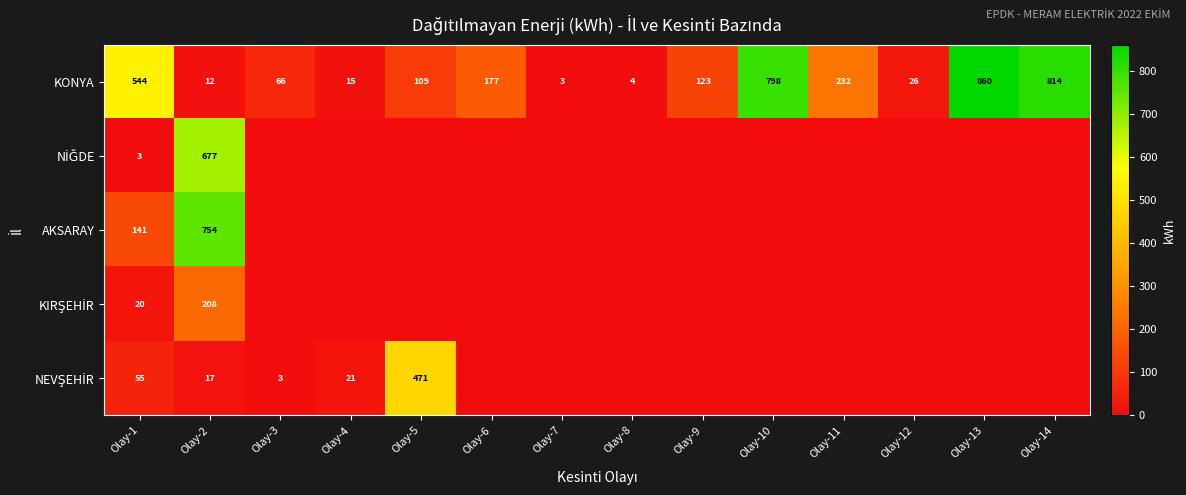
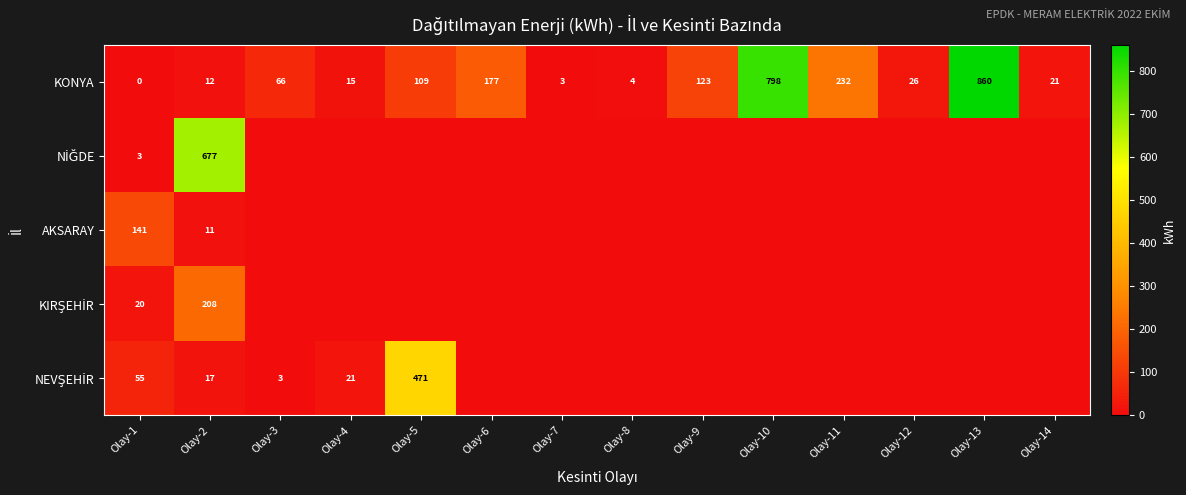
  {
    "KONYA": {
-     "Olay-1": 544,
+     "Olay-1": 0,
      "Olay-2": 12,
      "Olay-3": 66,
      "Olay-4": 15,
      "Olay-5": 109,
      "Olay-6": 177,
      "Olay-7": 3,
      "Olay-8": 4,
      "Olay-9": 123,
      "Olay-10": 798,
      "Olay-11": 232,
      "Olay-12": 26,
      "Olay-13": 860,
-     "Olay-14": 814
+     "Olay-14": 21
    },
    "NİĞDE": {
      "Olay-1": 3,
      "Olay-2": 677
    },
    "AKSARAY": {
      "Olay-1": 141,
-     "Olay-2": 754
+     "Olay-2": 11
    },
    "KIRŞEHİR": {
      "Olay-1": 20,
      "Olay-2": 208
    },
    "NEVŞEHİR": {
      "Olay-1": 55,
      "Olay-2": 17,
      "Olay-3": 3,
      "Olay-4": 21,
      "Olay-5": 471
    }
  }
